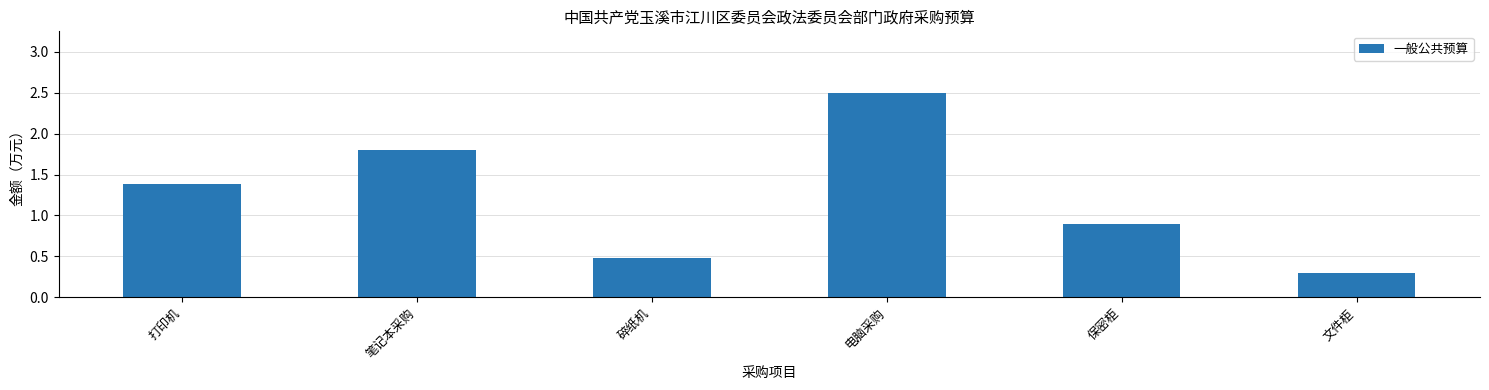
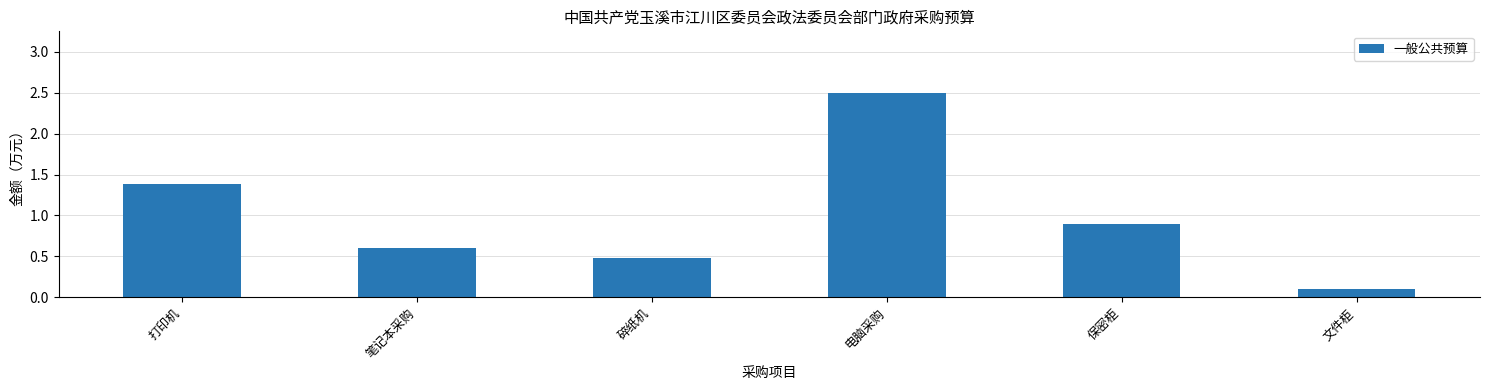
  {
    "打印机": 1.4,
-   "笔记本采购": 1.8,
+   "笔记本采购": 0.6,
    "碎纸机": 0.5,
    "电脑采购": 2.5,
    "保密柜": 0.9,
-   "文件柜": 0.3
+   "文件柜": 0.1
  }
